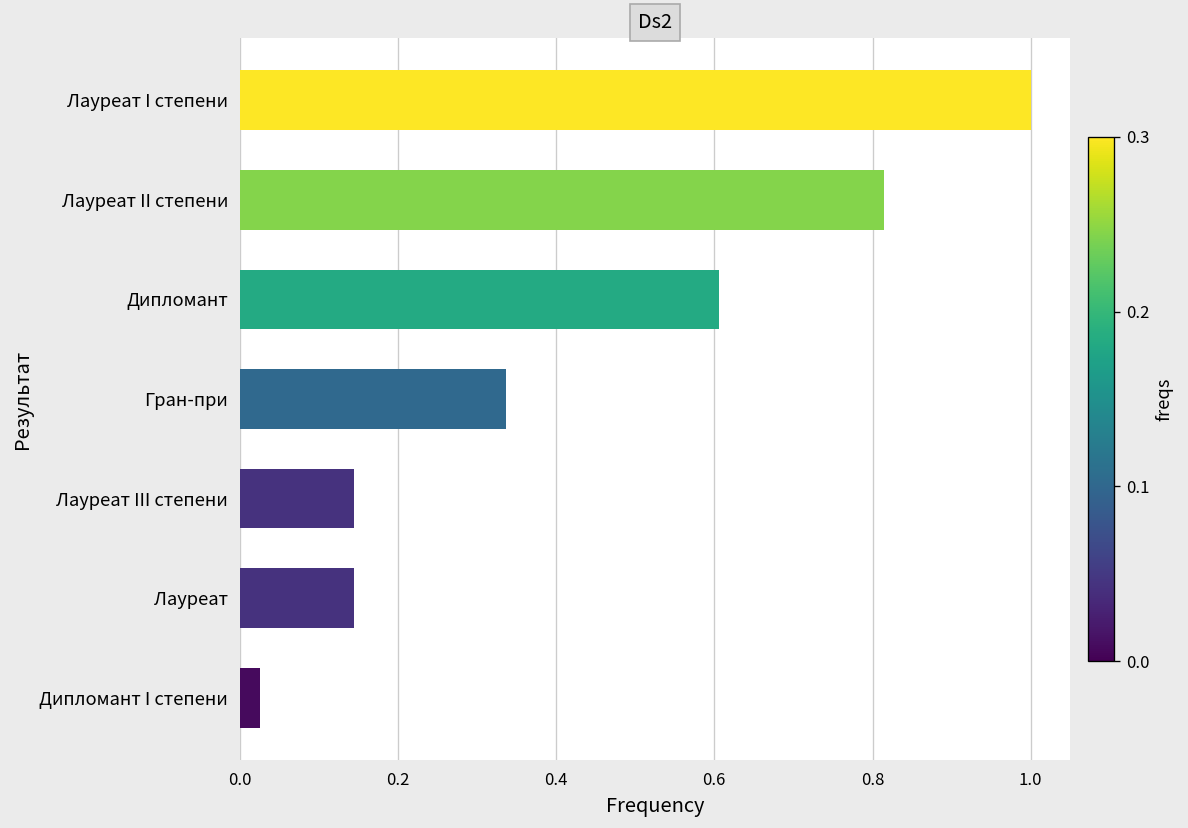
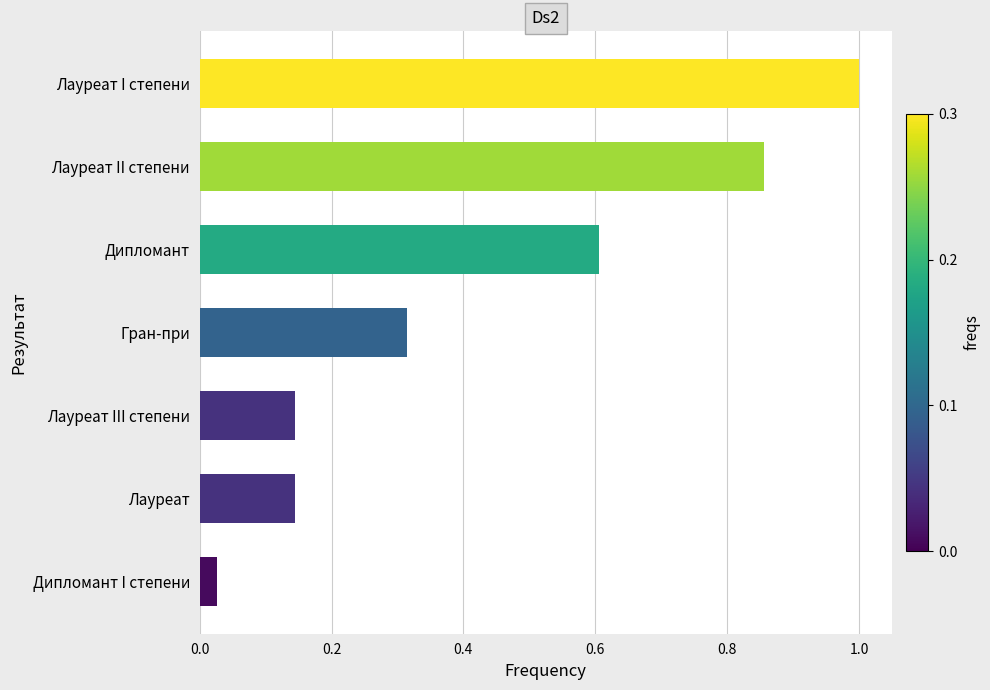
  {
    "Лауреат I степени": 1.00,
-   "Лауреат II степени": 0.81,
+   "Лауреат II степени": 0.86,
    "Дипломант": 0.61,
-   "Гран-при": 0.34,
+   "Гран-при": 0.31,
    "Лауреат III степени": 0.14,
    "Лауреат": 0.14,
    "Дипломант I степени": 0.03
  }
